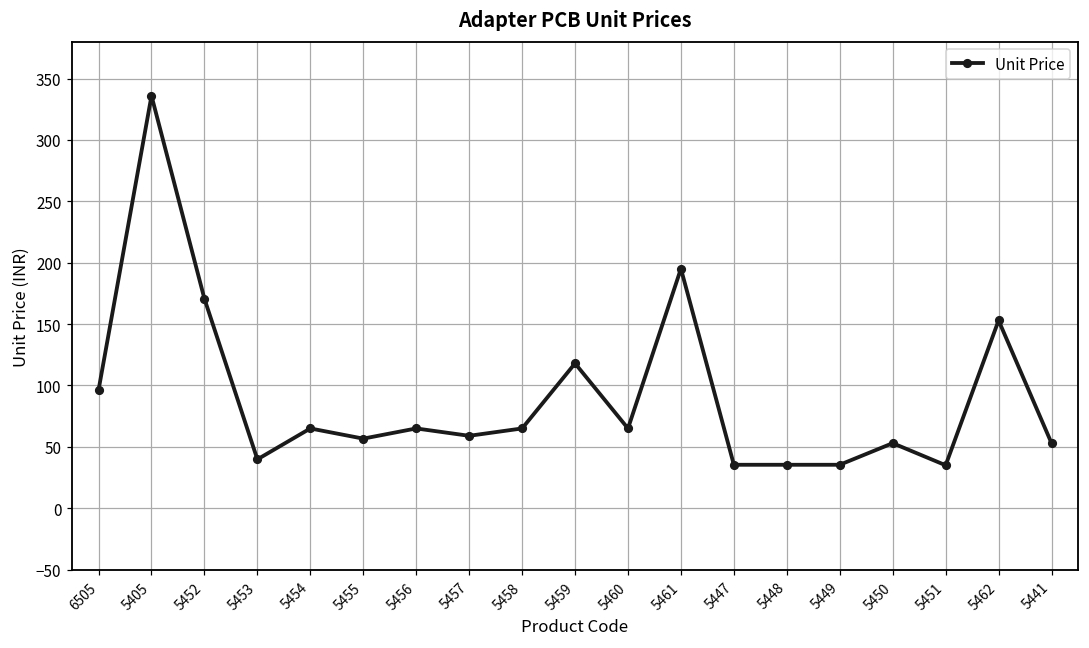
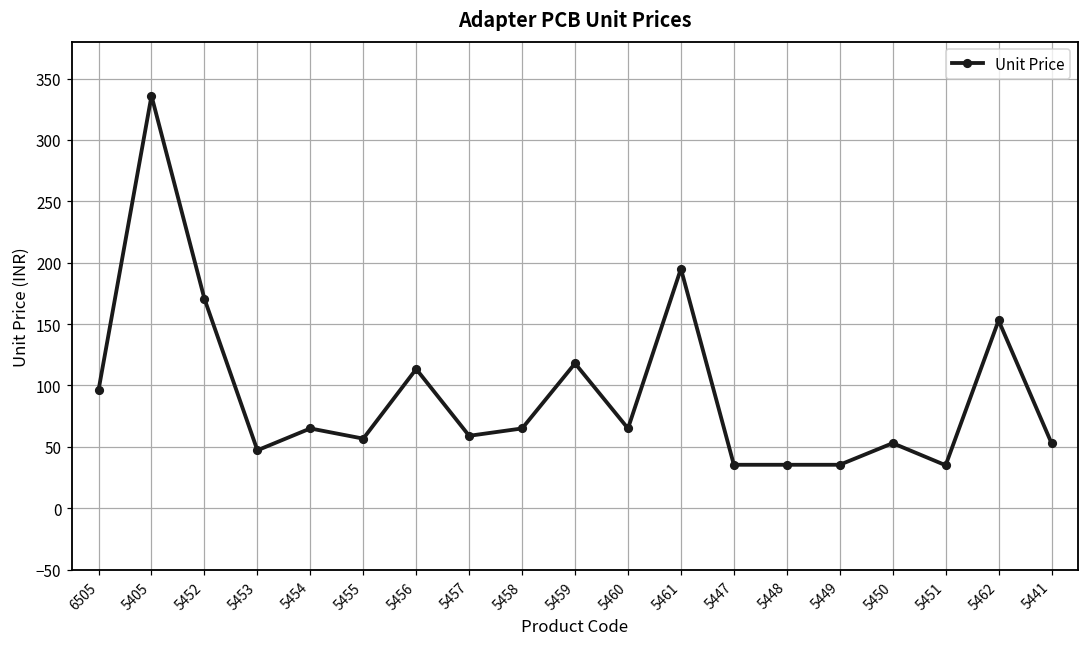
  {
    "6505": 96,
    "5405": 336,
    "5452": 171,
-   "5453": 40,
+   "5453": 47,
    "5454": 65,
    "5455": 57,
-   "5456": 65,
+   "5456": 113,
    "5457": 59,
    "5458": 65,
    "5459": 118,
    "5460": 65,
    "5461": 195,
    "5447": 35,
    "5448": 35,
    "5449": 35,
    "5450": 53,
    "5451": 35,
    "5462": 153,
    "5441": 53
  }
